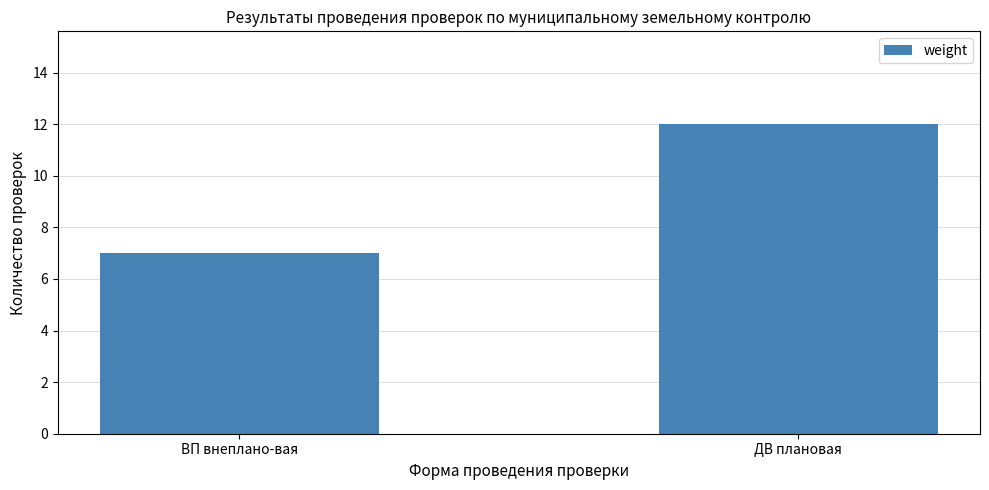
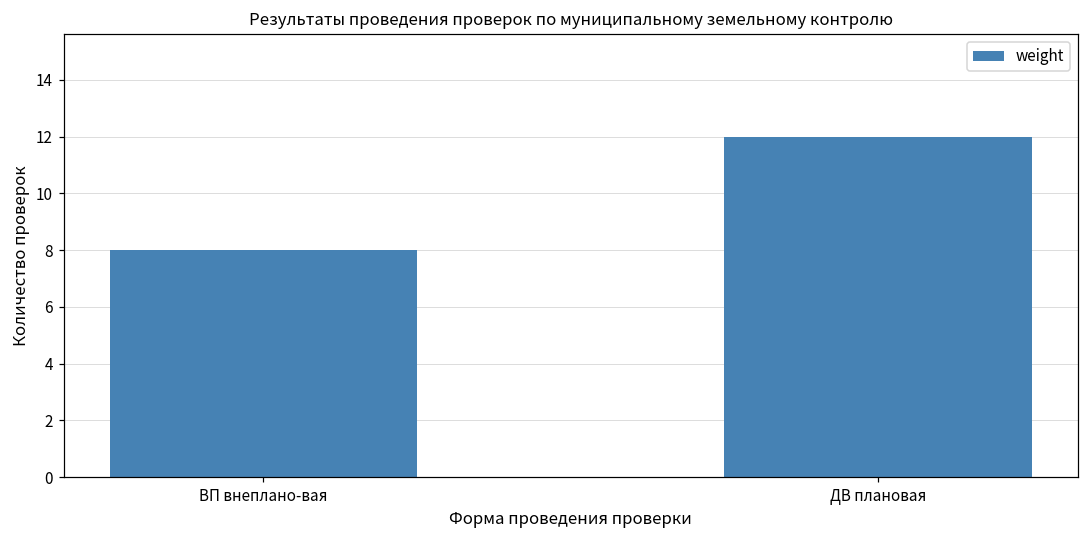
  {
-   "ВП внеплано-вая": 7,
+   "ВП внеплано-вая": 8,
    "ДВ плановая": 12
  }
